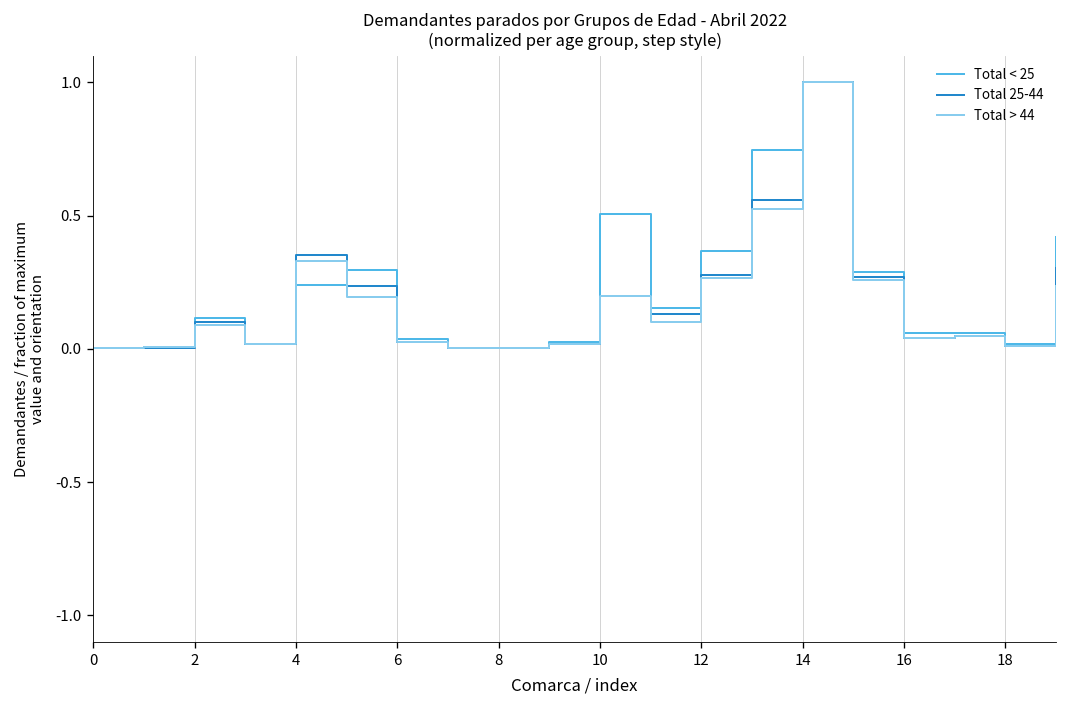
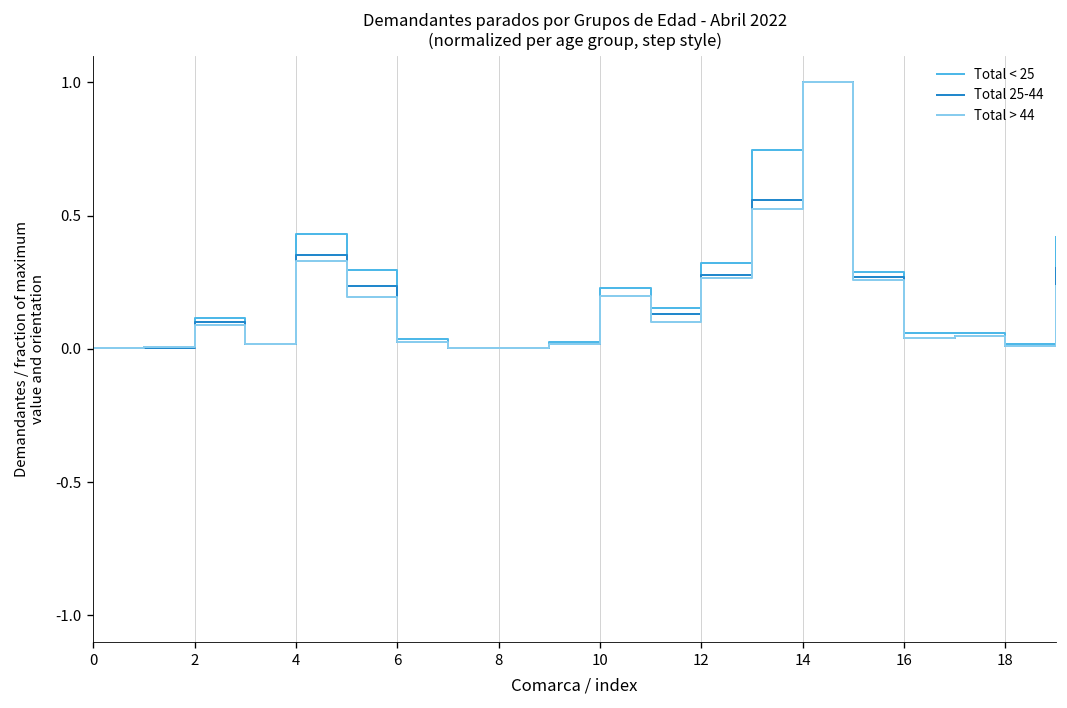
  {
    "Total < 25": {
      "2": 0.11,
-     "4": 0.24,
-     "10": 0.51,
-     "12": 0.37,
+     "4": 0.43,
+     "10": 0.23,
+     "12": 0.32,
      "16": 0.06
    },
    "Total 25-44": {
      "4": 0.35
    },
    "Total > 44": {
      "4": 0.33
    }
  }
